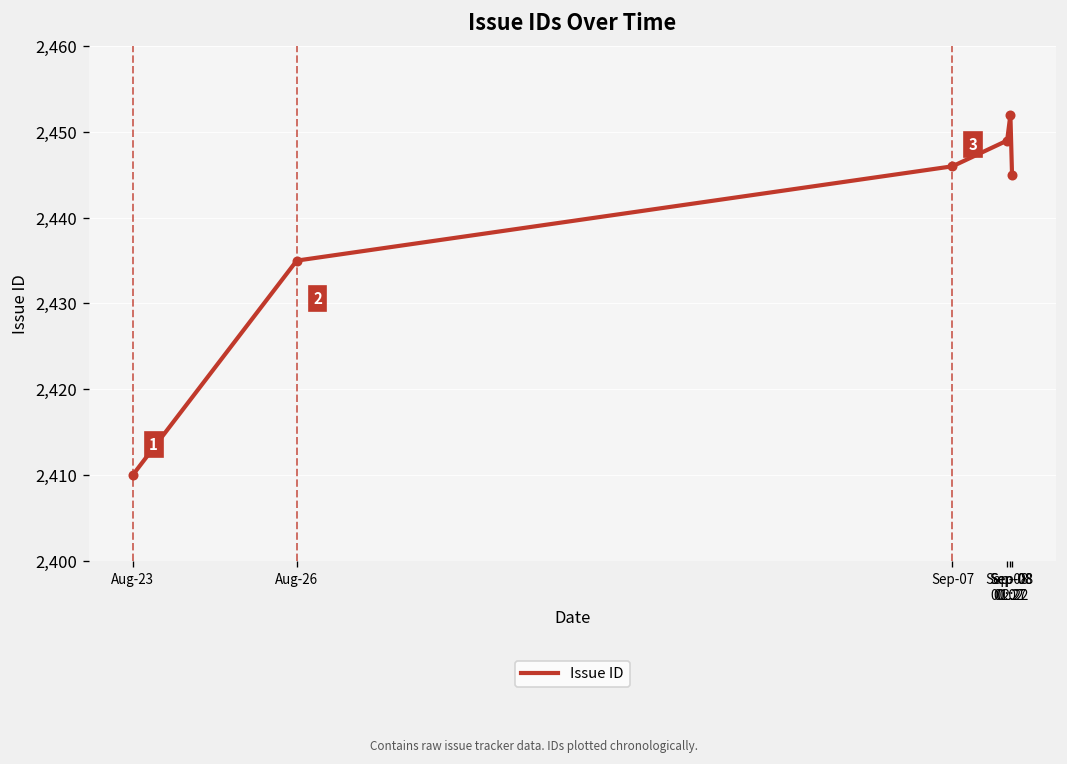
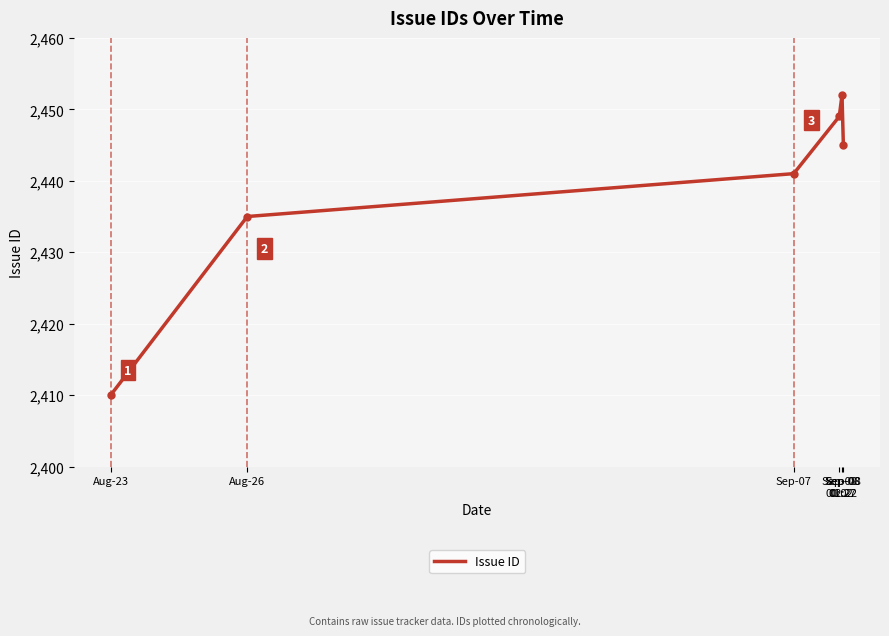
  {
    "Aug-26": "2,435",
-   "Sep-07": "2,446"
+   "Sep-07": "2,441"
  }
